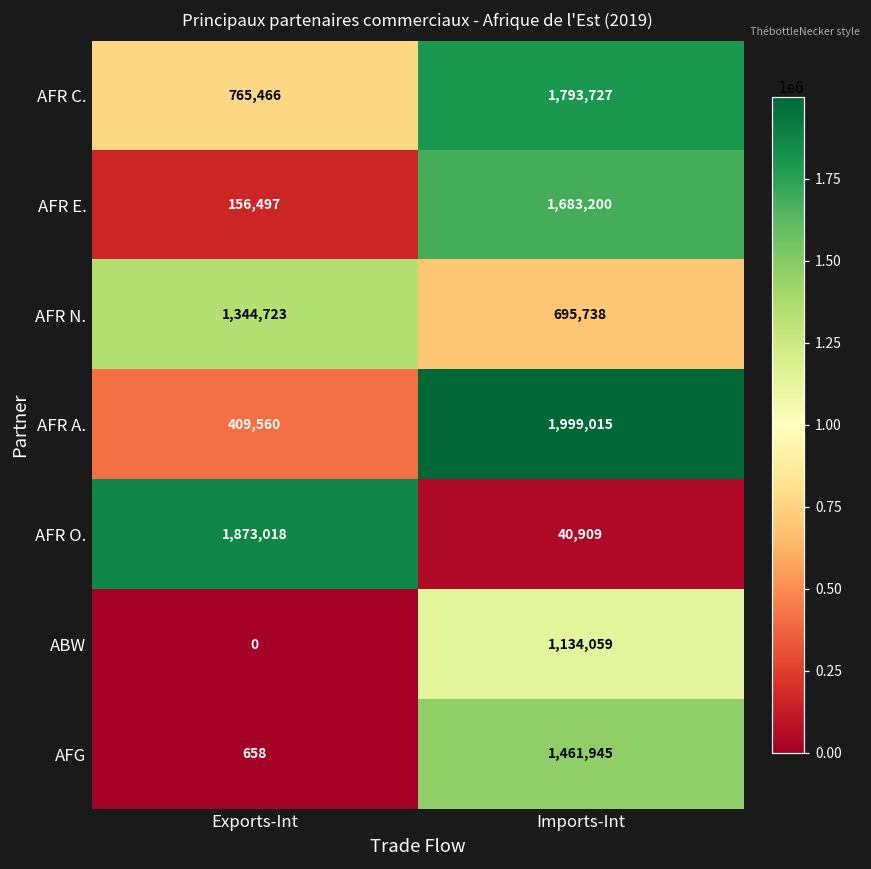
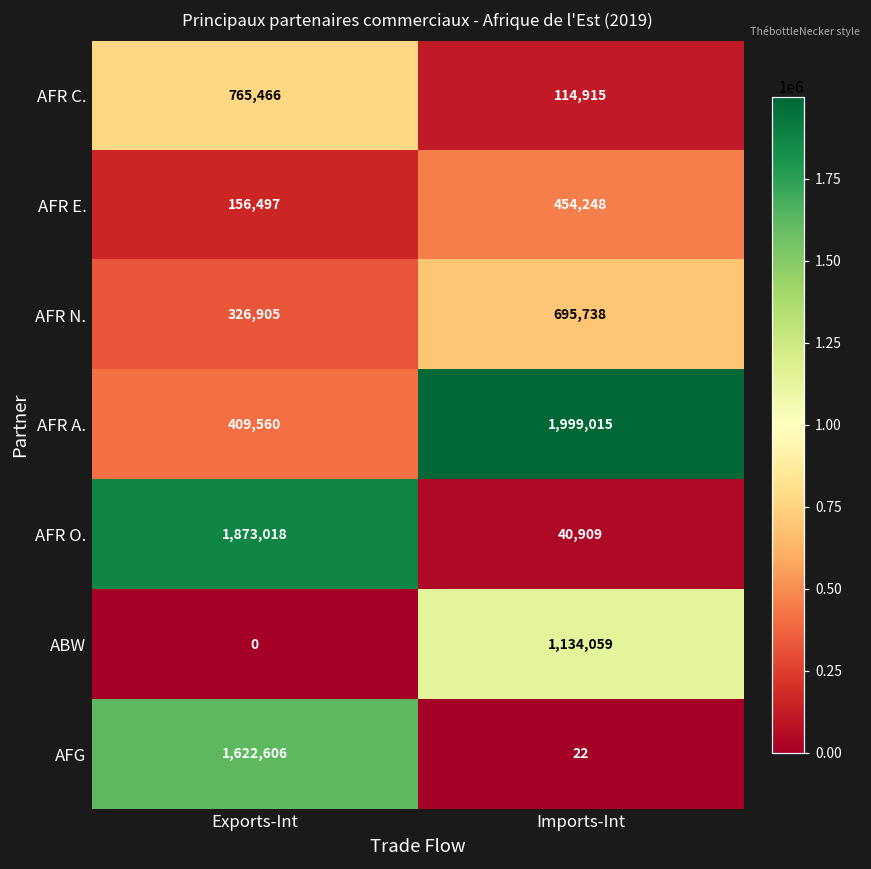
  {
    "AFR C.": {
      "Exports-Int": "765,466",
-     "Imports-Int": "1,793,727"
+     "Imports-Int": "114,915"
    },
    "AFR E.": {
      "Exports-Int": "156,497",
-     "Imports-Int": "1,683,200"
+     "Imports-Int": "454,248"
    },
    "AFR N.": {
-     "Exports-Int": "1,344,723",
+     "Exports-Int": "326,905",
      "Imports-Int": "695,738"
    },
    "AFR A.": {
      "Exports-Int": "409,560",
      "Imports-Int": "1,999,015"
    },
    "AFR O.": {
      "Exports-Int": "1,873,018",
      "Imports-Int": "40,909"
    },
    "ABW": {
      "Exports-Int": "0",
      "Imports-Int": "1,134,059"
    },
    "AFG": {
-     "Exports-Int": "658",
-     "Imports-Int": "1,461,945"
+     "Exports-Int": "1,622,606",
+     "Imports-Int": "22"
    }
  }
